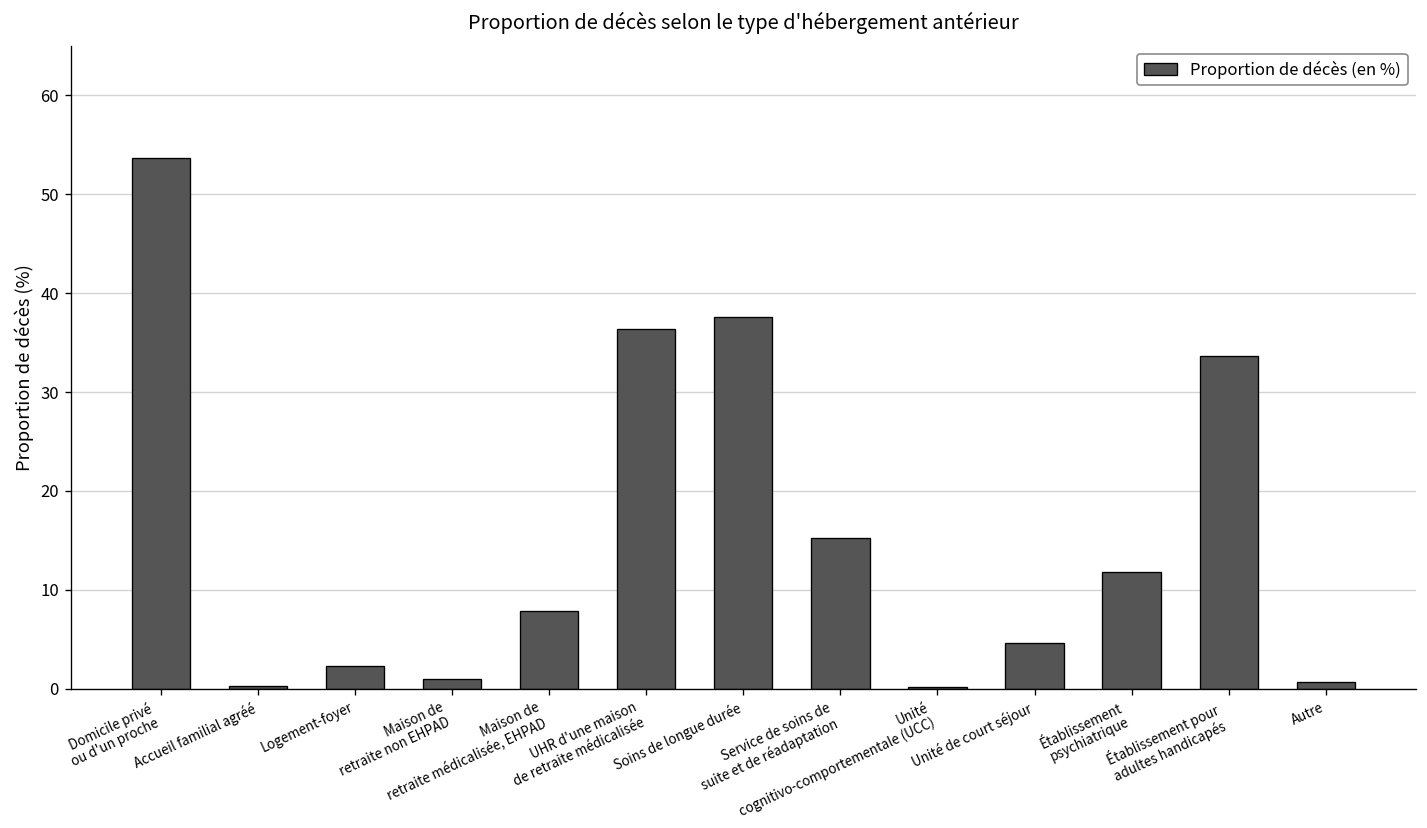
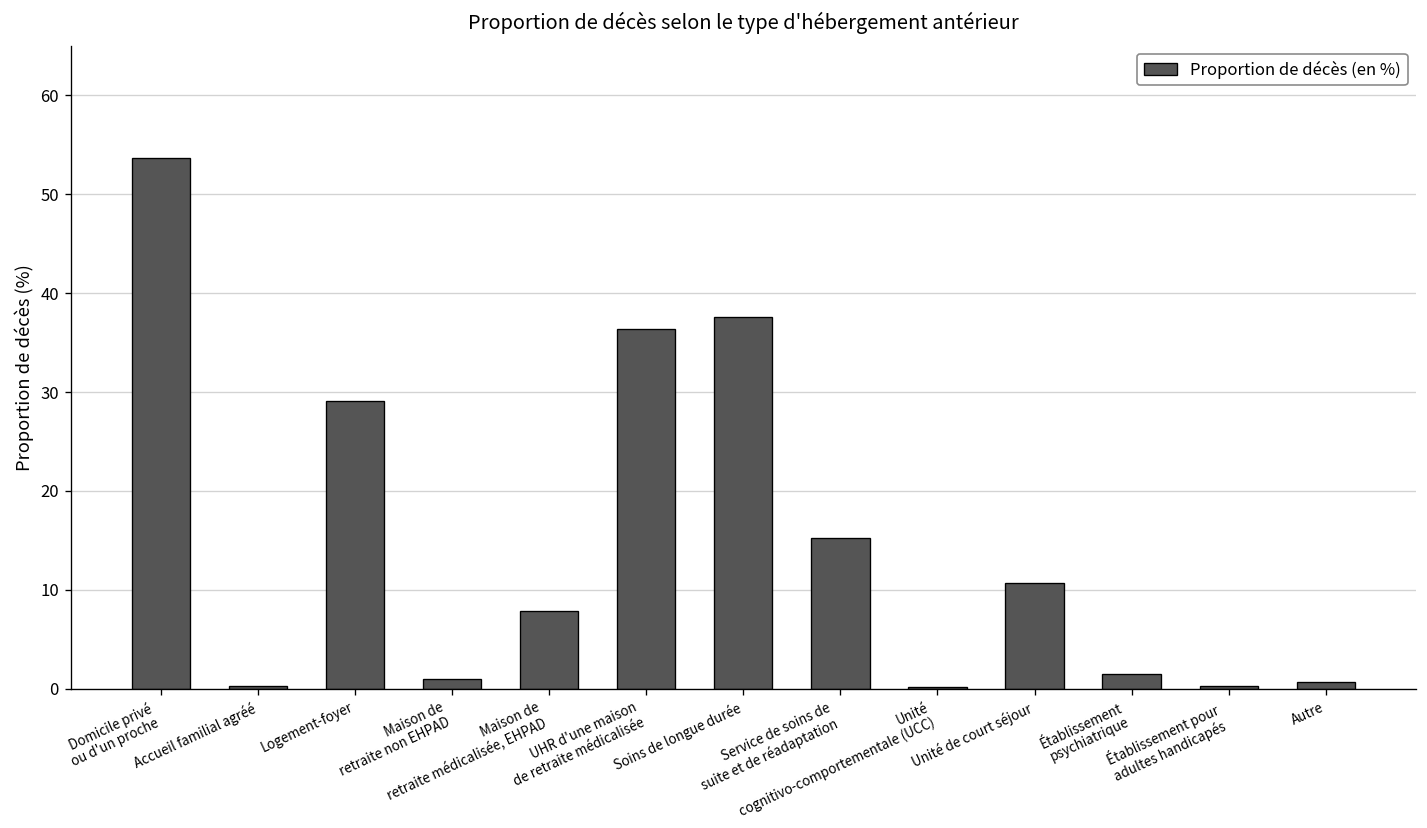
  {
    "Domicile privé ou d'un proche": 54,
-   "Logement-foyer": 2,
+   "Logement-foyer": 29,
    "Maison de retraite non EHPAD": 1,
    "Maison de retraite médicalisée, EHPAD": 8,
    "UHR d'une maison de retraite médicalisée": 36,
    "Soins de longue durée": 38,
    "Service de soins de suite et de réadaptation": 15,
-   "Unité de court séjour": 5,
-   "Établissement psychiatrique": 12,
-   "Établissement pour adultes handicapés": 34,
+   "Unité de court séjour": 11,
+   "Établissement psychiatrique": 2,
+   "Établissement pour adultes handicapés": 0,
    "Autre": 1
  }
